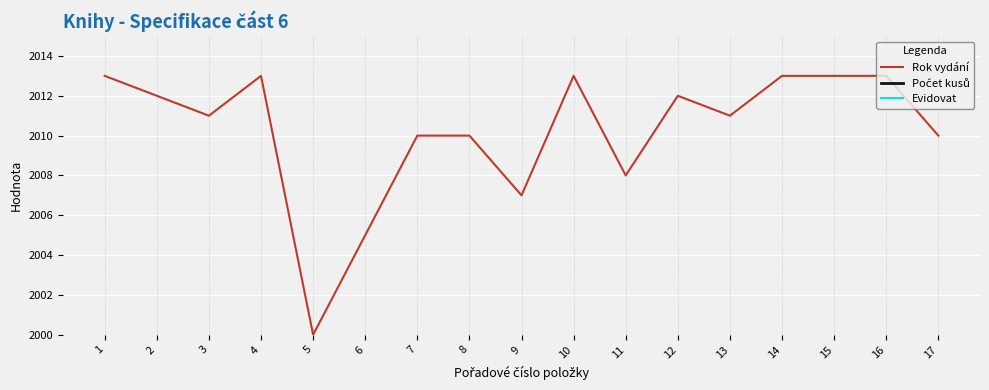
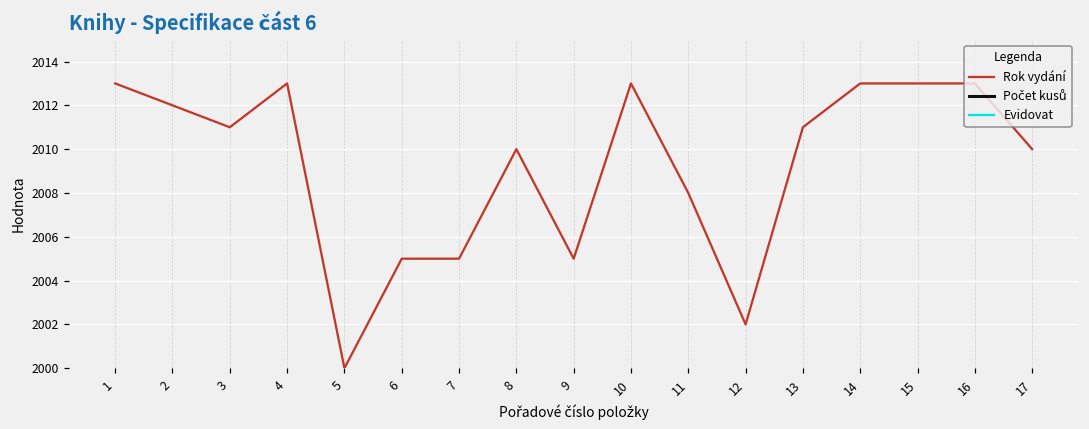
  {
    "Rok vydání": {
      "1": 2013,
      "2": 2012,
      "3": 2011,
      "4": 2013,
      "5": 2000,
      "6": 2005,
-     "7": 2010,
+     "7": 2005,
      "8": 2010,
-     "9": 2007,
+     "9": 2005,
      "10": 2013,
      "11": 2008,
-     "12": 2012,
+     "12": 2002,
      "13": 2011,
      "14": 2013,
      "15": 2013,
      "17": 2010
    }
  }
